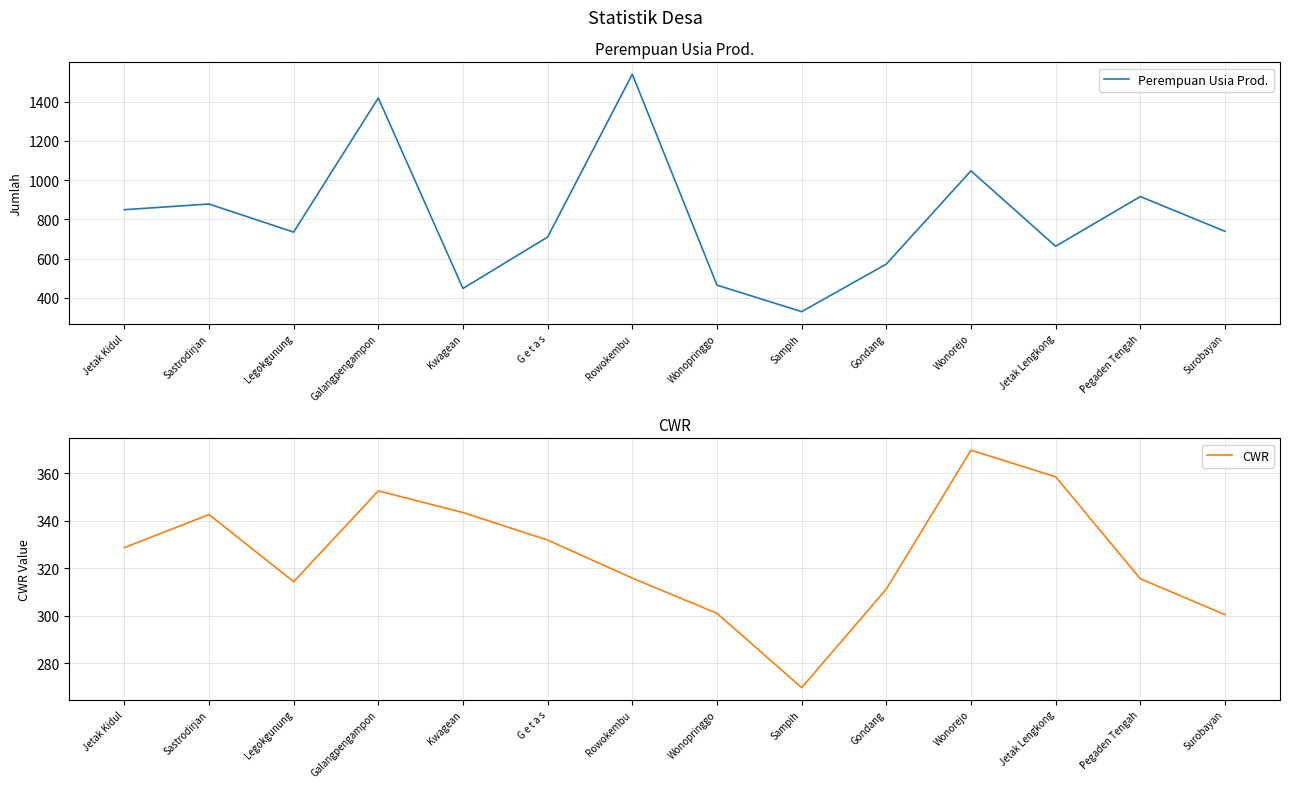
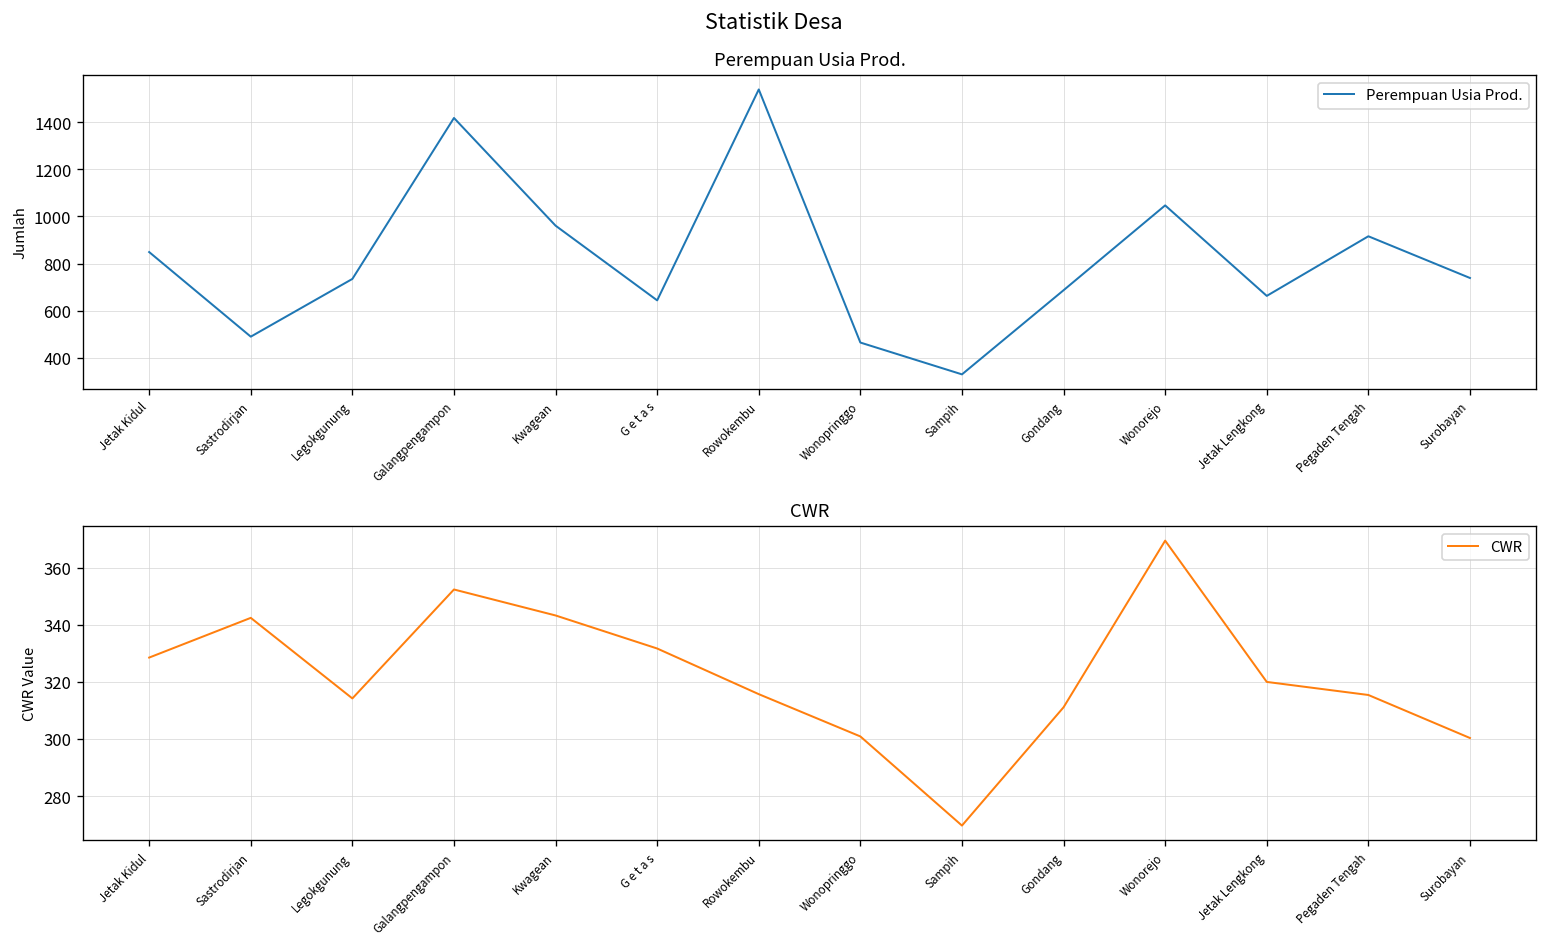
  {
    "Perempuan Usia Prod.": {
      "Jetak Kidul": 850,
-     "Sastrodirjan": 880,
+     "Sastrodirjan": 490,
      "Legokgunung": 740,
      "Galangpengampon": 1420,
-     "Kwagean": 450,
-     "G e t a s": 710,
+     "Kwagean": 960,
+     "G e t a s": 640,
      "Rowokembu": 1540,
      "Wonopringgo": 470,
      "Sampih": 330,
-     "Gondang": 570,
+     "Gondang": 690,
      "Wonorejo": 1050,
      "Jetak Lengkong": 660,
      "Pegaden Tengah": 920,
      "Surobayan": 740
    },
    "CWR": {
      "Jetak Kidul": 329,
      "Sastrodirjan": 343,
      "Legokgunung": 314,
      "Galangpengampon": 353,
      "Kwagean": 343,
      "G e t a s": 332,
      "Rowokembu": 316,
      "Wonopringgo": 301,
      "Sampih": 270,
      "Gondang": 311,
      "Wonorejo": 370,
-     "Jetak Lengkong": 358,
+     "Jetak Lengkong": 320,
      "Pegaden Tengah": 316,
      "Surobayan": 300
    }
  }
